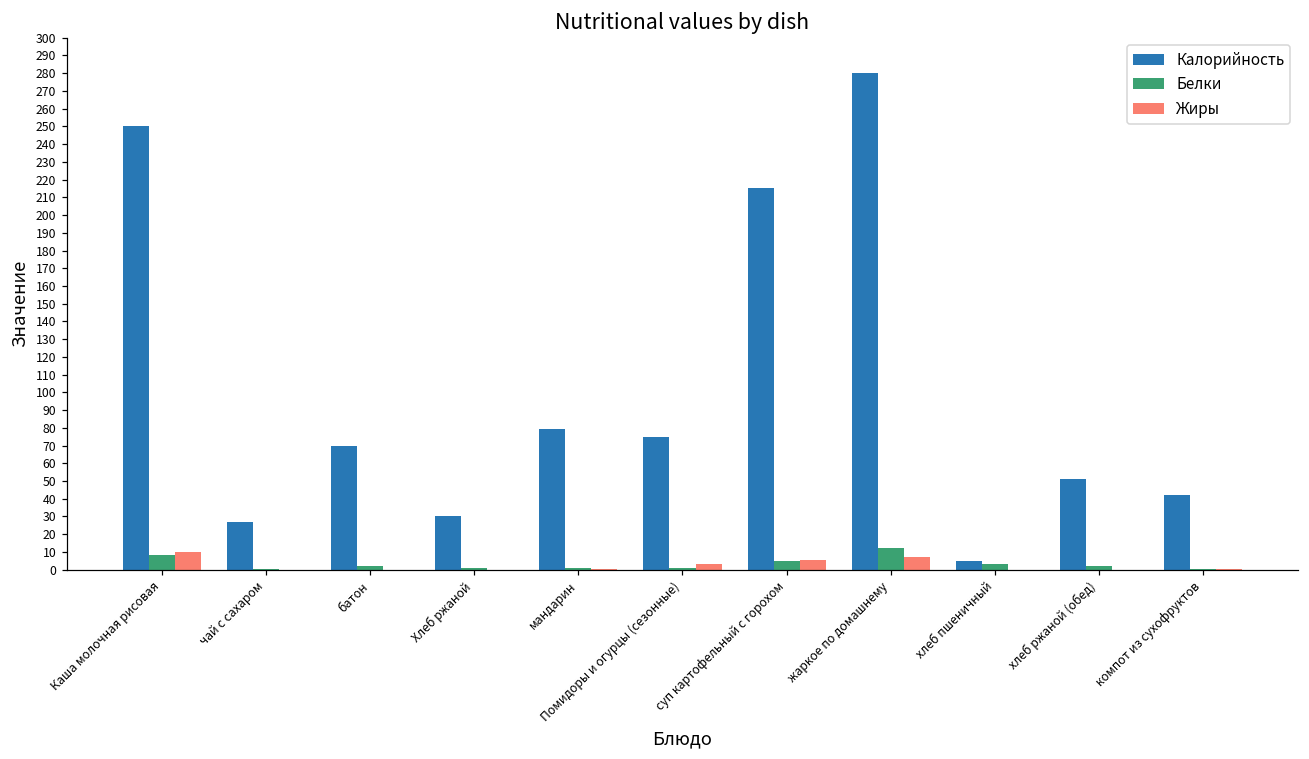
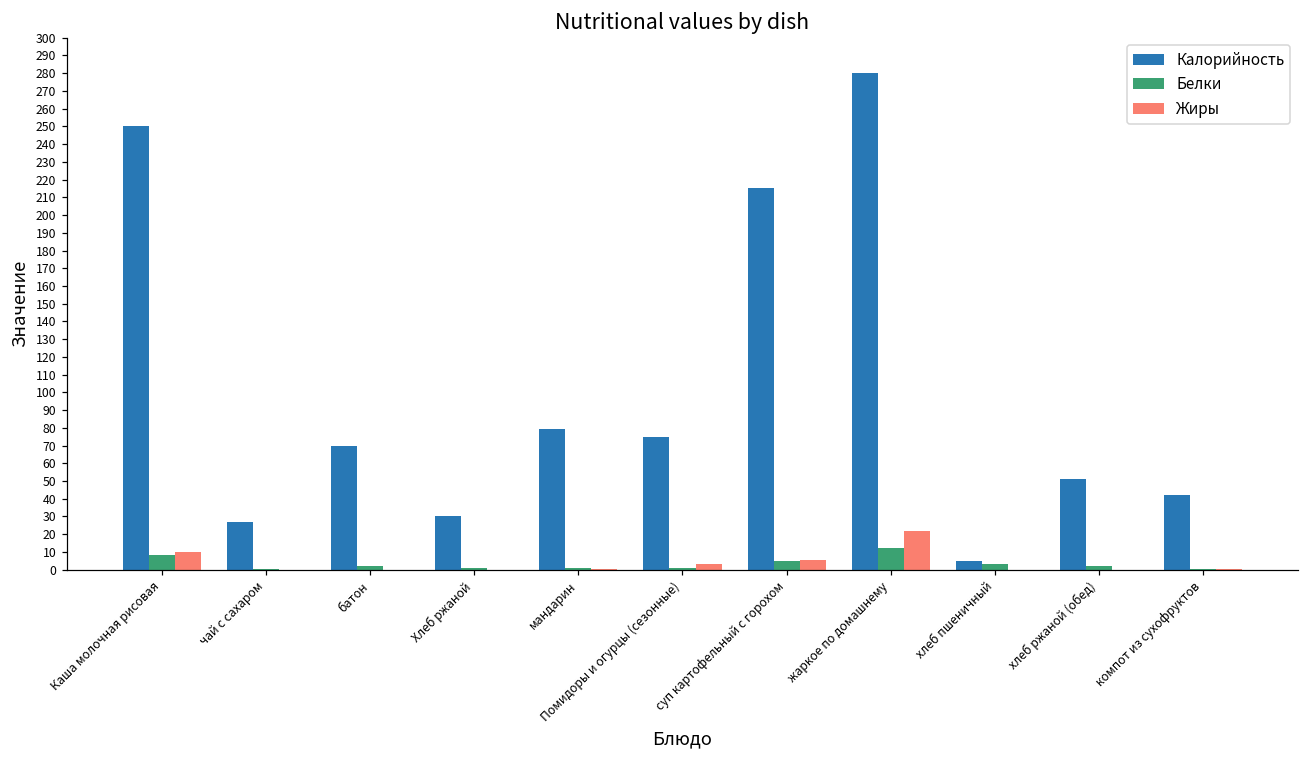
  {
    "Калорийность": {
      "Каша молочная рисовая": 250,
      "чай с сахаром": 27,
      "батон": 70,
      "Хлеб ржаной": 30,
      "мандарин": 80,
      "Помидоры и огурцы (сезонные)": 75,
      "суп картофельный с горохом": 215,
      "жаркое по домашнему": 280,
      "хлеб пшеничный": 5,
      "хлеб ржаной (обед)": 51,
      "компот из сухофруктов": 42
    },
    "Белки": {
      "Каша молочная рисовая": 8,
      "батон": 2,
      "суп картофельный с горохом": 5,
      "жаркое по домашнему": 12,
      "хлеб пшеничный": 3,
      "хлеб ржаной (обед)": 2
    },
    "Жиры": {
      "Каша молочная рисовая": 10,
      "чай с сахаром": 0,
      "батон": 0,
      "Хлеб ржаной": 0,
      "Помидоры и огурцы (сезонные)": 3,
      "суп картофельный с горохом": 6,
-     "жаркое по домашнему": 7,
+     "жаркое по домашнему": 22,
      "хлеб пшеничный": 0,
      "хлеб ржаной (обед)": 0
    }
  }
